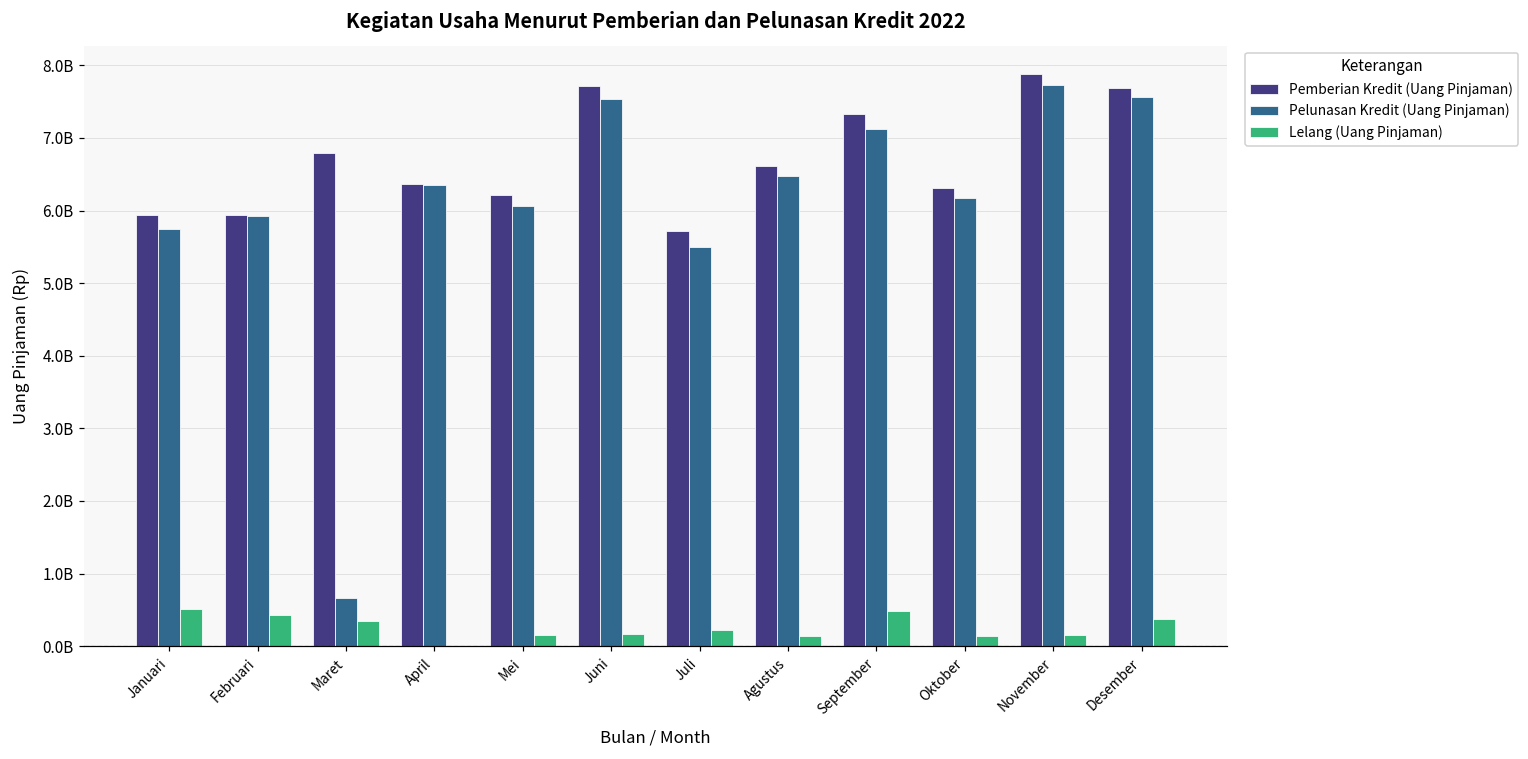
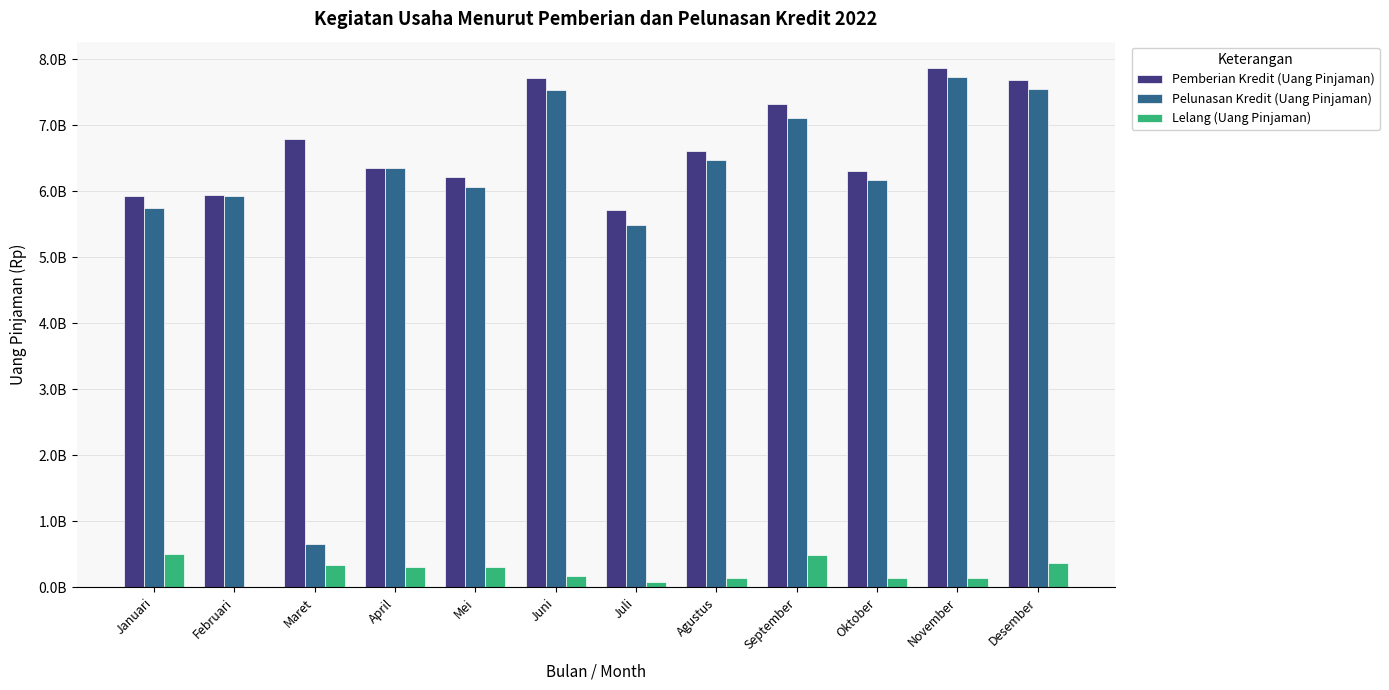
  {
    "Lelang (Uang Pinjaman)": {
      "Januari": 500000000,
-     "Februari": 400000000,
+     "Februari": 0,
      "Maret": 300000000,
-     "April": 0,
-     "Mei": 200000000,
+     "April": 300000000,
+     "Mei": 300000000,
      "Juni": 200000000,
-     "Juli": 200000000,
+     "Juli": 100000000,
      "Agustus": 100000000,
      "September": 500000000,
      "Oktober": 100000000,
      "November": 100000000,
      "Desember": 400000000
    }
  }
